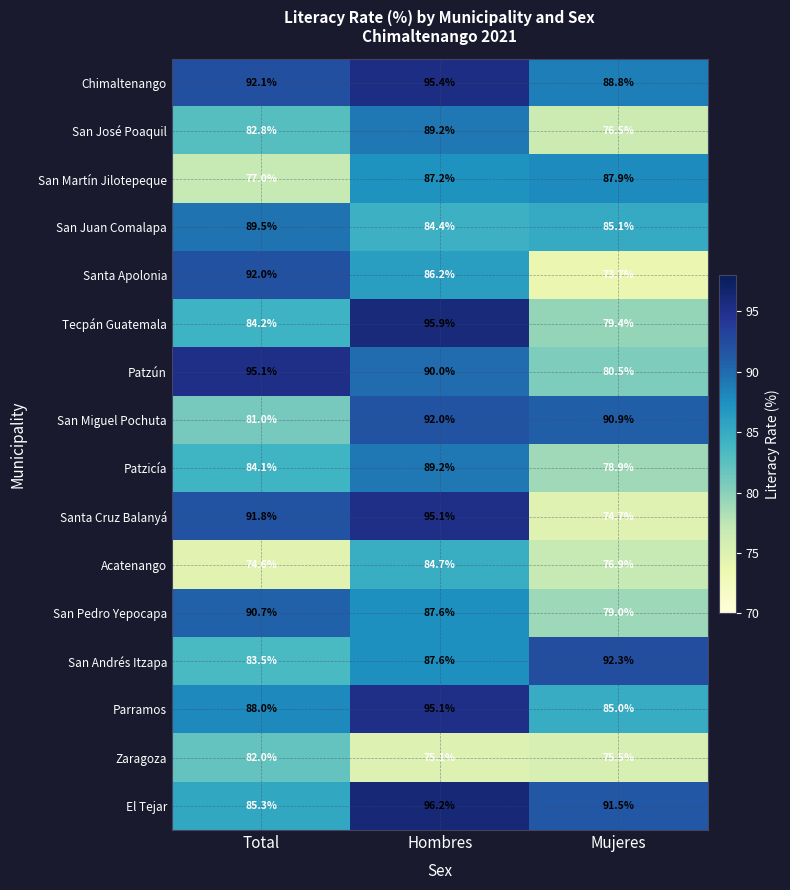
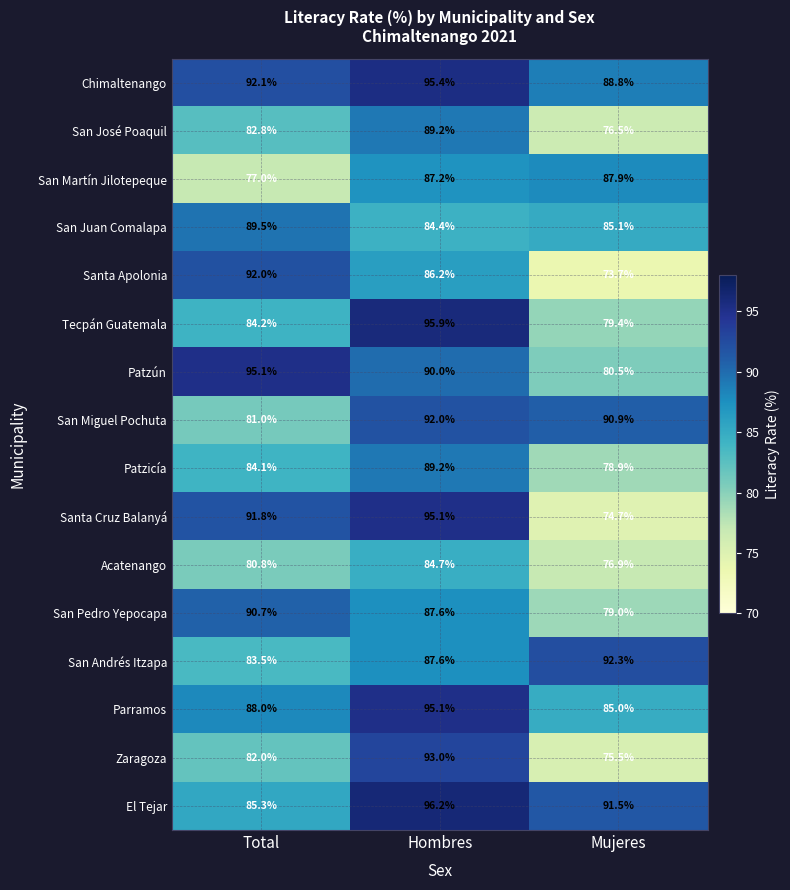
  {
    "Chimaltenango": {
      "Total": "92.1%",
      "Hombres": "95.4%",
      "Mujeres": "88.8%"
    },
    "San José Poaquil": {
      "Total": "82.8%",
      "Hombres": "89.2%",
      "Mujeres": "76.5%"
    },
    "San Martín Jilotepeque": {
      "Total": "77.0%",
      "Hombres": "87.2%",
      "Mujeres": "87.9%"
    },
    "San Juan Comalapa": {
      "Total": "89.5%",
      "Hombres": "84.4%",
      "Mujeres": "85.1%"
    },
    "Santa Apolonia": {
      "Total": "92.0%",
      "Hombres": "86.2%",
      "Mujeres": "73.7%"
    },
    "Tecpán Guatemala": {
      "Total": "84.2%",
      "Hombres": "95.9%",
      "Mujeres": "79.4%"
    },
    "Patzún": {
      "Total": "95.1%",
      "Hombres": "90.0%",
      "Mujeres": "80.5%"
    },
    "San Miguel Pochuta": {
      "Total": "81.0%",
      "Hombres": "92.0%",
      "Mujeres": "90.9%"
    },
    "Patzicía": {
      "Total": "84.1%",
      "Hombres": "89.2%",
      "Mujeres": "78.9%"
    },
    "Santa Cruz Balanyá": {
      "Total": "91.8%",
      "Hombres": "95.1%",
      "Mujeres": "74.7%"
    },
    "Acatenango": {
-     "Total": "74.6%",
+     "Total": "80.8%",
      "Hombres": "84.7%",
      "Mujeres": "76.9%"
    },
    "San Pedro Yepocapa": {
      "Total": "90.7%",
      "Hombres": "87.6%",
      "Mujeres": "79.0%"
    },
    "San Andrés Itzapa": {
      "Total": "83.5%",
      "Hombres": "87.6%",
      "Mujeres": "92.3%"
    },
    "Parramos": {
      "Total": "88.0%",
      "Hombres": "95.1%",
      "Mujeres": "85.0%"
    },
    "Zaragoza": {
      "Total": "82.0%",
-     "Hombres": "75.1%",
+     "Hombres": "93.0%",
      "Mujeres": "75.5%"
    },
    "El Tejar": {
      "Total": "85.3%",
      "Hombres": "96.2%",
      "Mujeres": "91.5%"
    }
  }
